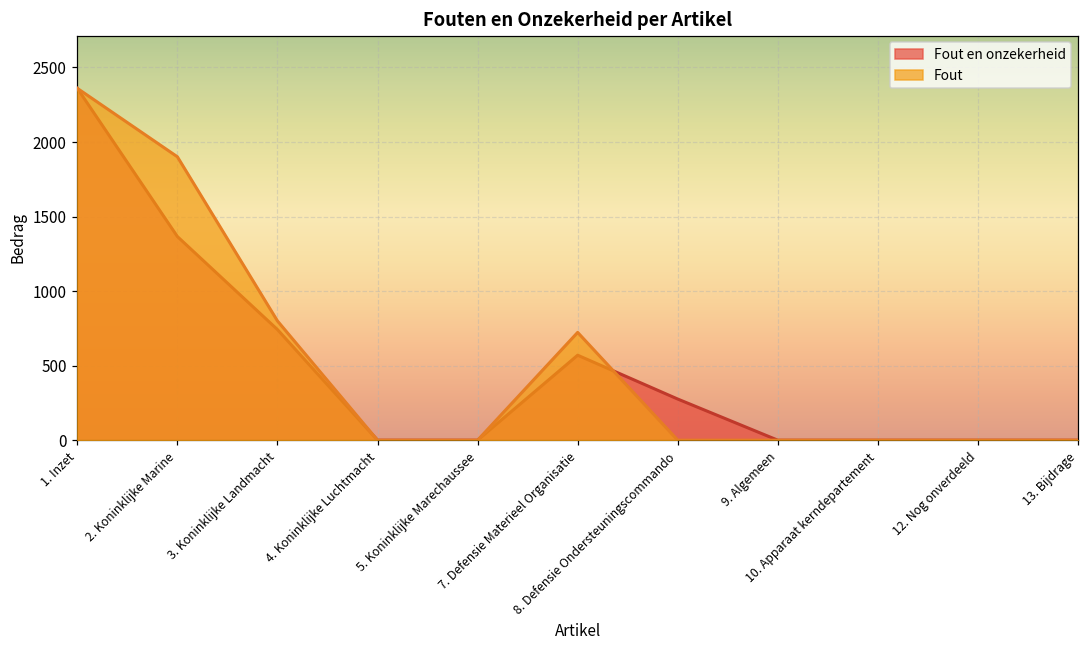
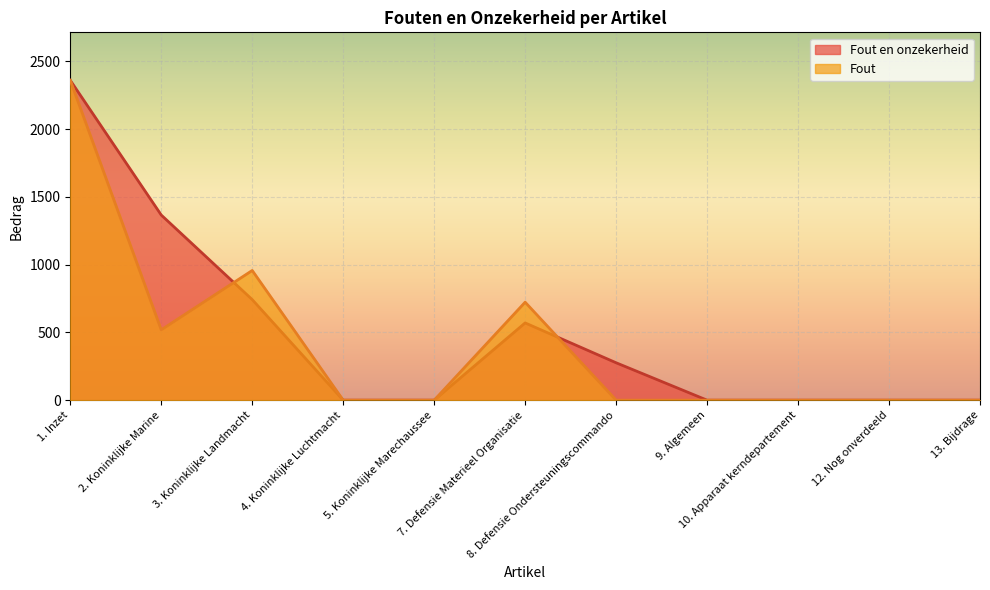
  {
    "Fout en onzekerheid": {
      "2. Koninklijke Marine": 1370,
      "3. Koninklijke Landmacht": 740,
      "7. Defensie Materieel Organisatie": 570,
      "8. Defensie Ondersteuningscommando": 280
    },
    "Fout": {
-     "2. Koninklijke Marine": 1900,
-     "3. Koninklijke Landmacht": 800,
+     "2. Koninklijke Marine": 520,
+     "3. Koninklijke Landmacht": 960,
      "7. Defensie Materieel Organisatie": 720,
      "8. Defensie Ondersteuningscommando": 0
    }
  }
